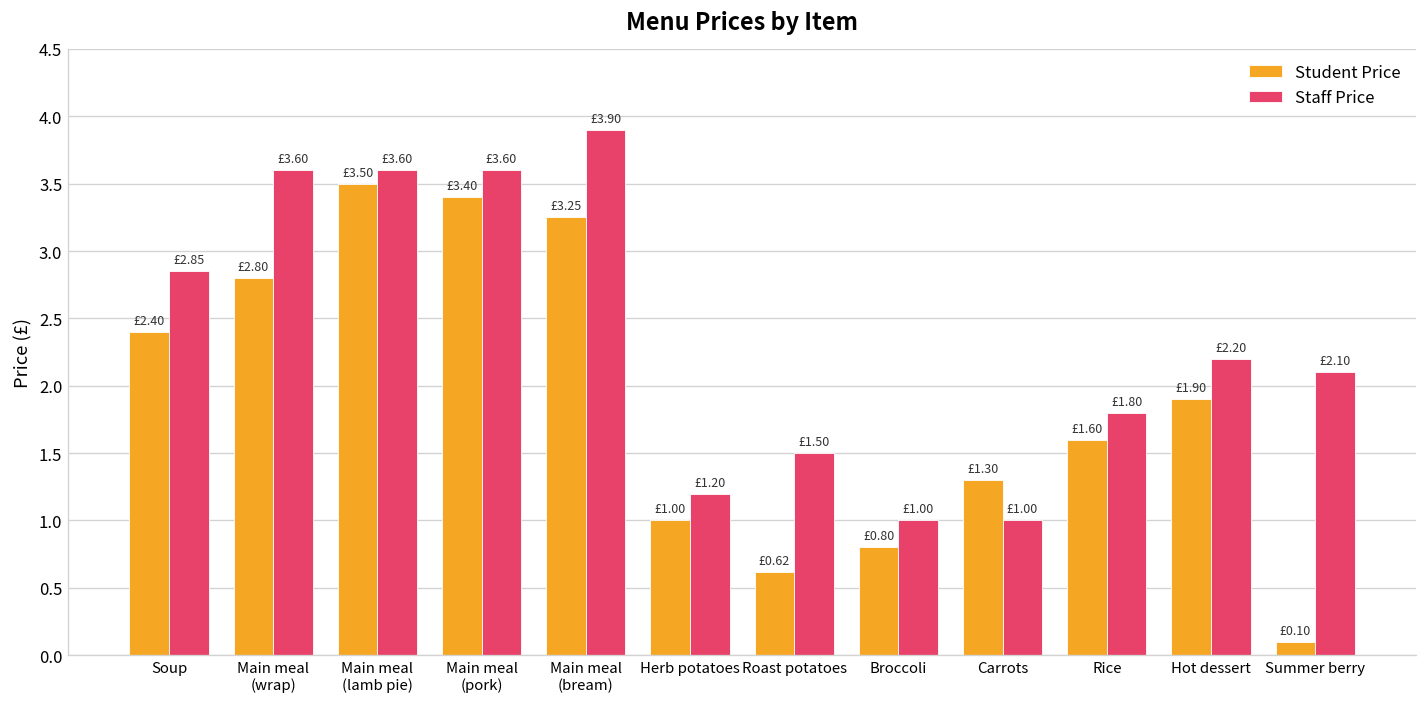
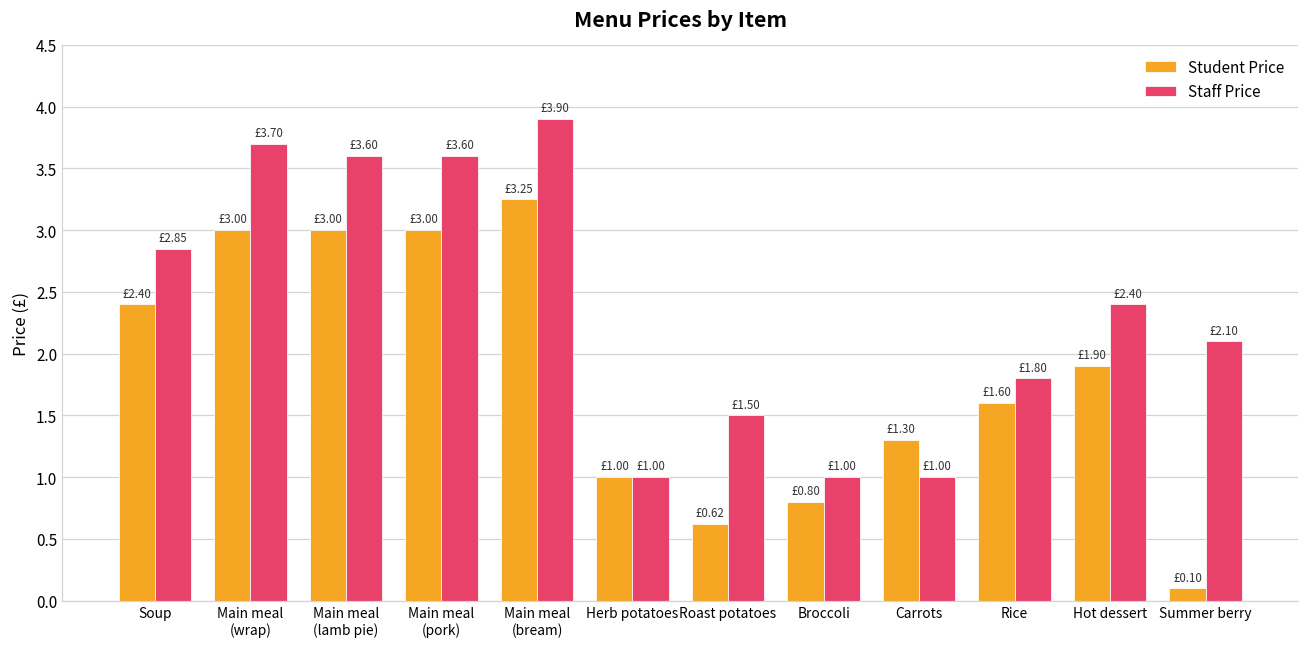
  {
    "Student Price": {
      "Soup": "£2.40",
-     "Main meal (wrap)": "£2.80",
-     "Main meal (lamb pie)": "£3.50",
-     "Main meal (pork)": "£3.40",
+     "Main meal (wrap)": "£3.00",
+     "Main meal (lamb pie)": "£3.00",
+     "Main meal (pork)": "£3.00",
      "Main meal (bream)": "£3.25",
      "Herb potatoes": "£1.00",
      "Roast potatoes": "£0.62",
      "Broccoli": "£0.80",
      "Carrots": "£1.30",
      "Rice": "£1.60",
      "Hot dessert": "£1.90",
      "Summer berry": "£0.10"
    },
    "Staff Price": {
      "Soup": "£2.85",
-     "Main meal (wrap)": "£3.60",
+     "Main meal (wrap)": "£3.70",
      "Main meal (lamb pie)": "£3.60",
      "Main meal (pork)": "£3.60",
      "Main meal (bream)": "£3.90",
-     "Herb potatoes": "£1.20",
+     "Herb potatoes": "£1.00",
      "Roast potatoes": "£1.50",
      "Broccoli": "£1.00",
      "Carrots": "£1.00",
      "Rice": "£1.80",
-     "Hot dessert": "£2.20",
+     "Hot dessert": "£2.40",
      "Summer berry": "£2.10"
    }
  }
